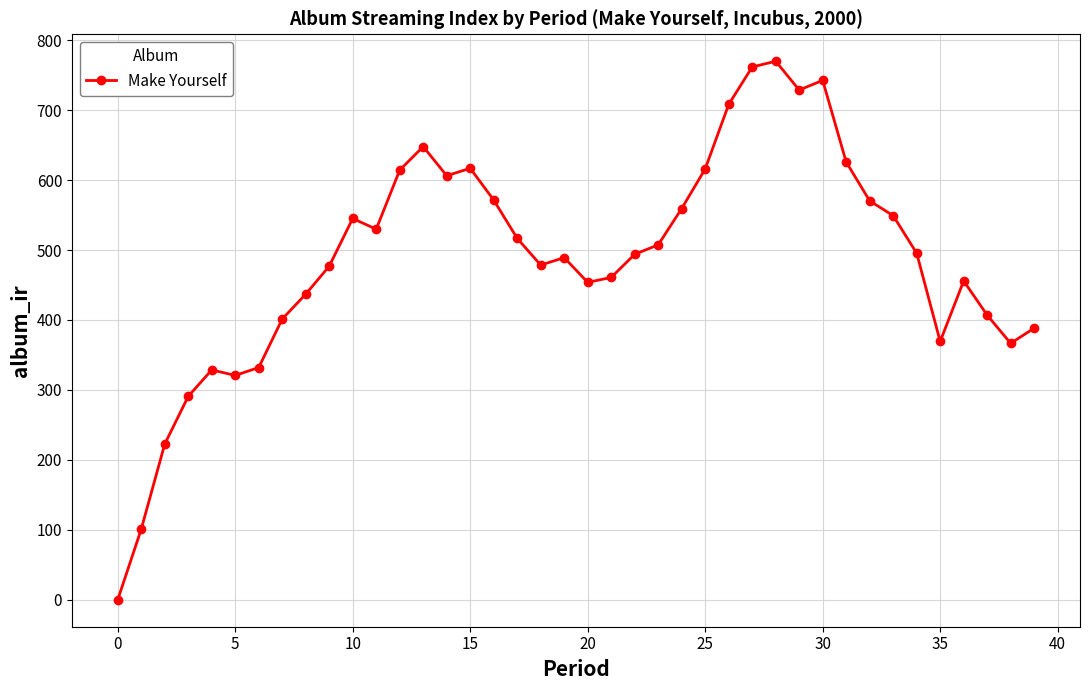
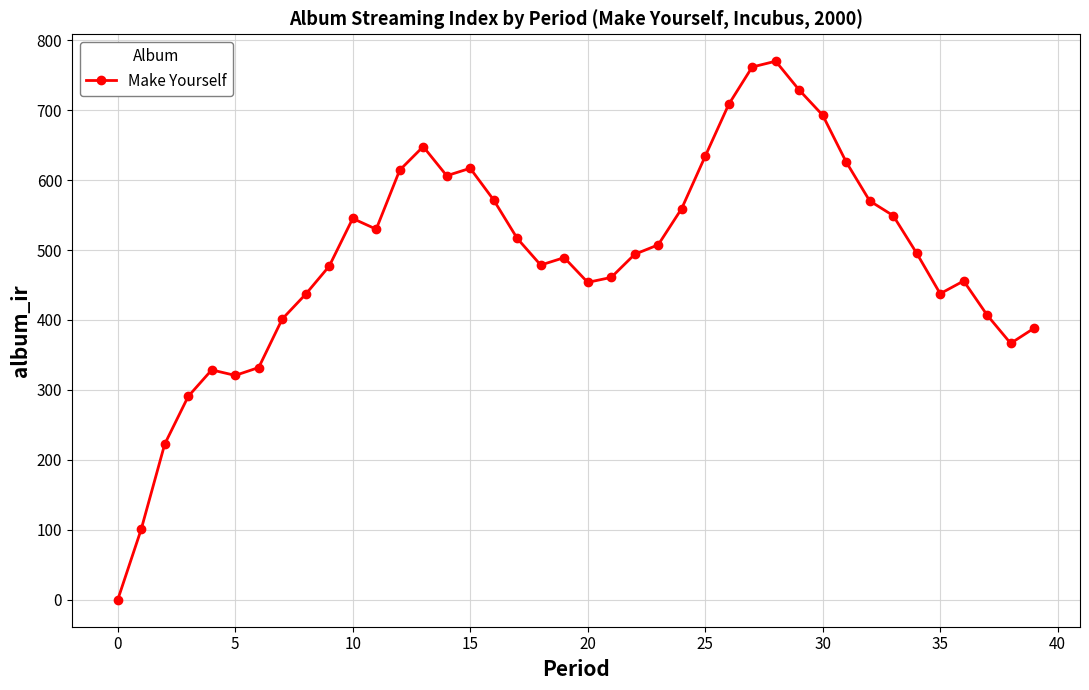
  {
    "0": 0,
    "5": 320,
    "10": 550,
    "15": 620,
    "20": 450,
-   "25": 620,
-   "30": 740,
-   "35": 370
+   "25": 630,
+   "30": 690,
+   "35": 440
  }
